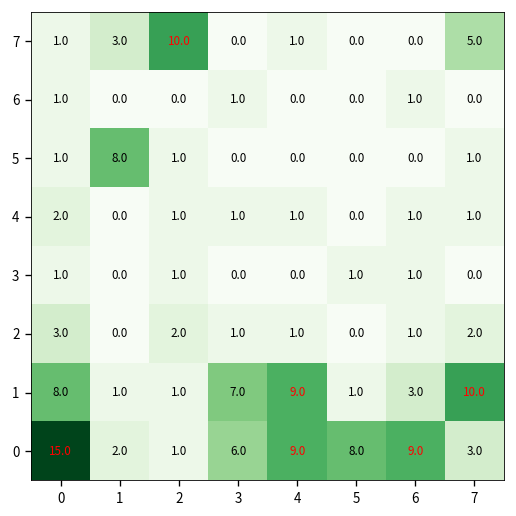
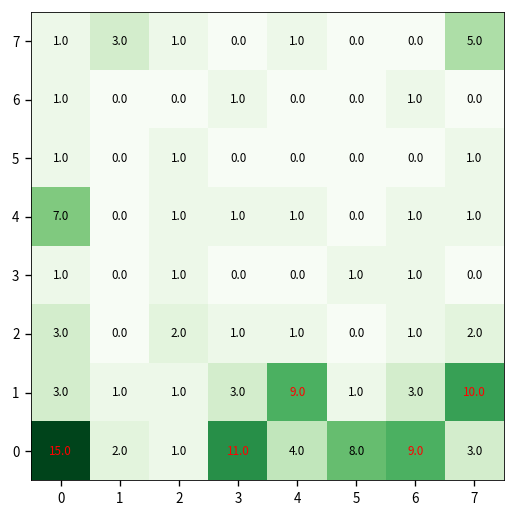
  {
    "7": {
      "0": 1.0,
      "1": 3.0,
-     "2": 10.0,
+     "2": 1.0,
      "3": 0.0,
      "4": 1.0,
      "5": 0.0,
      "6": 0.0,
      "7": 5.0
    },
    "6": {
      "0": 1.0,
      "1": 0.0,
      "2": 0.0,
      "3": 1.0,
      "4": 0.0,
      "5": 0.0,
      "6": 1.0,
      "7": 0.0
    },
    "5": {
      "0": 1.0,
-     "1": 8.0,
+     "1": 0.0,
      "2": 1.0,
      "3": 0.0,
      "4": 0.0,
      "5": 0.0,
      "6": 0.0,
      "7": 1.0
    },
    "4": {
-     "0": 2.0,
+     "0": 7.0,
      "1": 0.0,
      "2": 1.0,
      "3": 1.0,
      "4": 1.0,
      "5": 0.0,
      "6": 1.0,
      "7": 1.0
    },
    "3": {
      "0": 1.0,
      "1": 0.0,
      "2": 1.0,
      "3": 0.0,
      "4": 0.0,
      "5": 1.0,
      "6": 1.0,
      "7": 0.0
    },
    "2": {
      "0": 3.0,
      "1": 0.0,
      "2": 2.0,
      "3": 1.0,
      "4": 1.0,
      "5": 0.0,
      "6": 1.0,
      "7": 2.0
    },
    "1": {
-     "0": 8.0,
+     "0": 3.0,
      "1": 1.0,
      "2": 1.0,
-     "3": 7.0,
+     "3": 3.0,
      "4": 9.0,
      "5": 1.0,
      "6": 3.0,
      "7": 10.0
    },
    "0": {
      "0": 15.0,
      "1": 2.0,
      "2": 1.0,
-     "3": 6.0,
-     "4": 9.0,
+     "3": 11.0,
+     "4": 4.0,
      "5": 8.0,
      "6": 9.0,
      "7": 3.0
    }
  }
